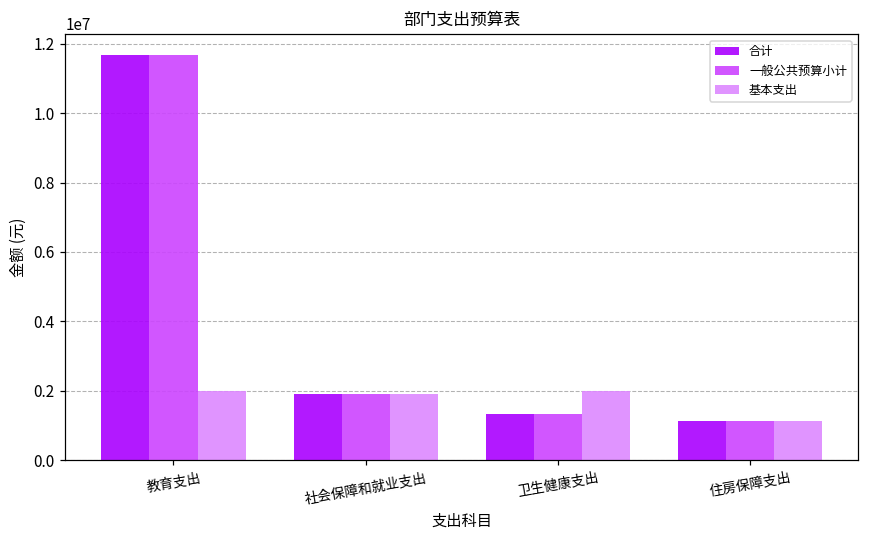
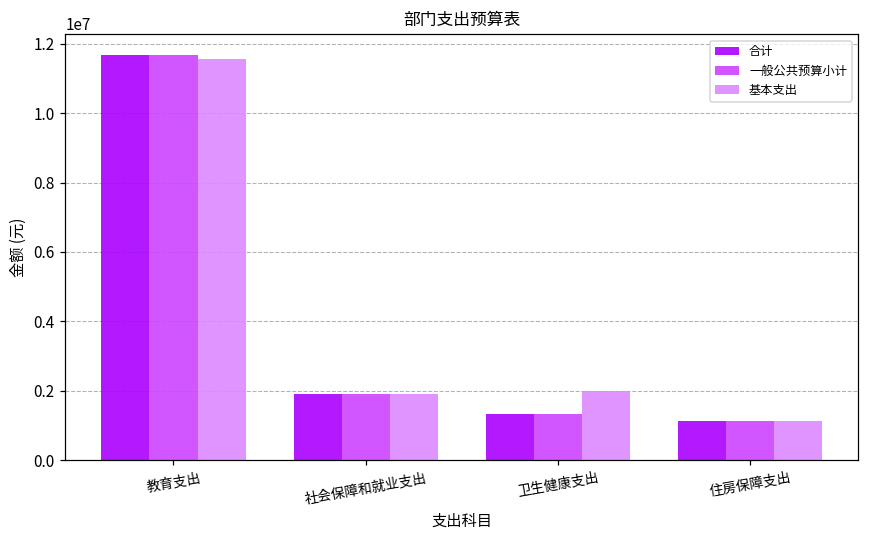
  {
    "合计": {
      "教育支出": 11700000,
      "社会保障和就业支出": 1900000,
      "卫生健康支出": 1300000,
      "住房保障支出": 1100000
    },
    "一般公共预算小计": {
      "教育支出": 11700000,
      "社会保障和就业支出": 1900000,
      "卫生健康支出": 1300000,
      "住房保障支出": 1100000
    },
    "基本支出": {
-     "教育支出": 2000000,
+     "教育支出": 11500000,
      "社会保障和就业支出": 1900000,
      "卫生健康支出": 2000000,
      "住房保障支出": 1100000
    }
  }
